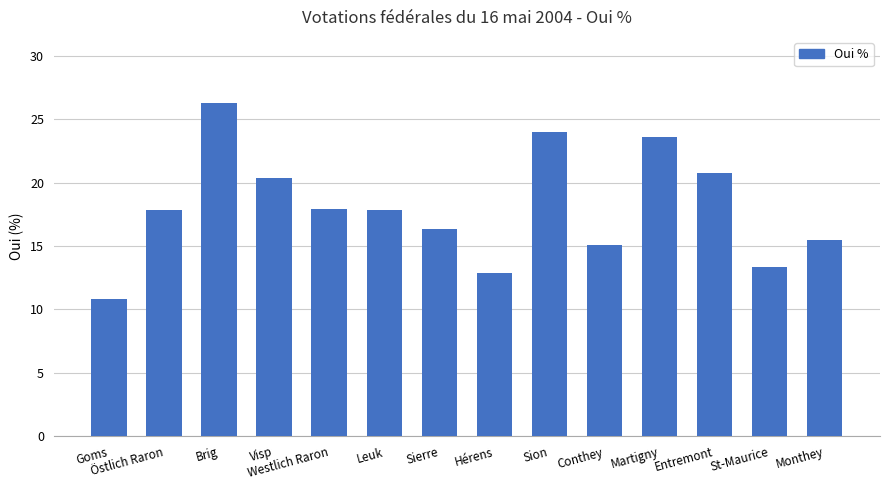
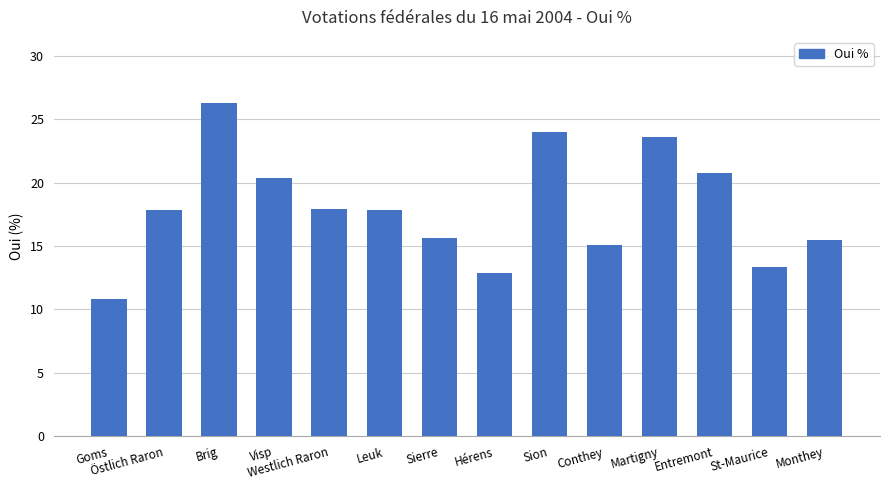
  {
    "Goms": 10.9,
    "Östlich Raron": 17.9,
    "Brig": 26.2,
    "Visp": 20.4,
    "Westlich Raron": 17.9,
    "Leuk": 17.8,
-   "Sierre": 16.3,
+   "Sierre": 15.6,
    "Hérens": 12.9,
    "Sion": 24.0,
    "Conthey": 15.1,
    "Martigny": 23.6,
    "Entremont": 20.8,
    "St-Maurice": 13.3,
    "Monthey": 15.5
  }
